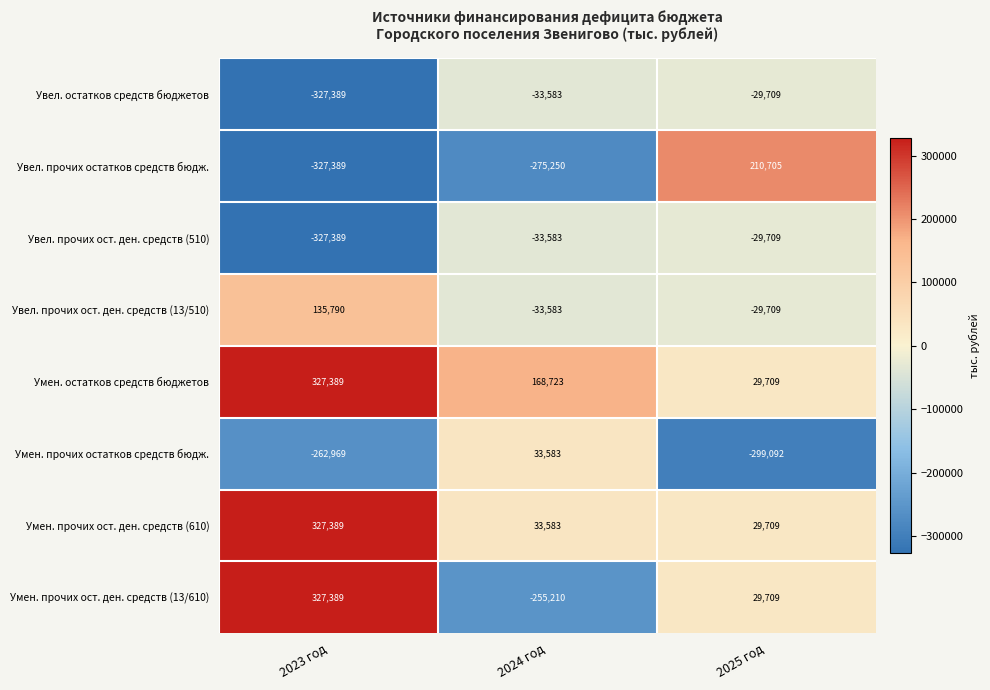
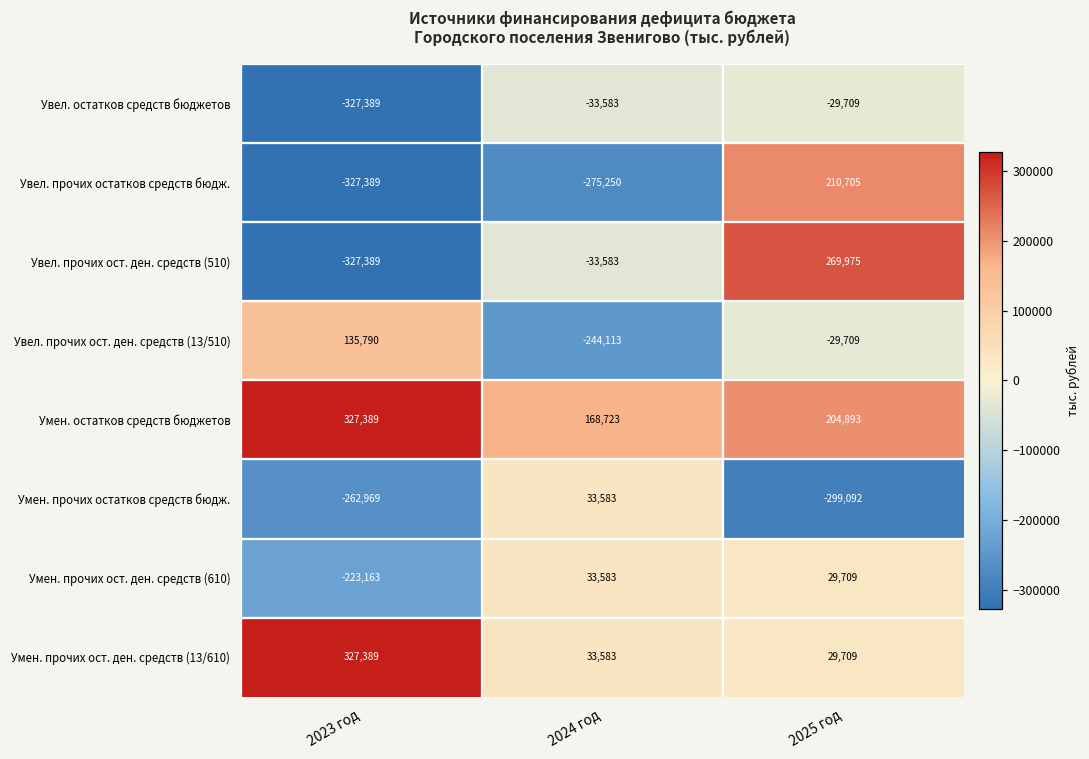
  {
    "Увел. остатков средств бюджетов": {
      "2023 год": "-327,389",
      "2024 год": "-33,583",
      "2025 год": "-29,709"
    },
    "Увел. прочих остатков средств бюдж.": {
      "2023 год": "-327,389",
      "2024 год": "-275,250",
      "2025 год": "210,705"
    },
    "Увел. прочих ост. ден. средств (510)": {
      "2023 год": "-327,389",
      "2024 год": "-33,583",
-     "2025 год": "-29,709"
+     "2025 год": "269,975"
    },
    "Увел. прочих ост. ден. средств (13/510)": {
      "2023 год": "135,790",
-     "2024 год": "-33,583",
+     "2024 год": "-244,113",
      "2025 год": "-29,709"
    },
    "Умен. остатков средств бюджетов": {
      "2023 год": "327,389",
      "2024 год": "168,723",
-     "2025 год": "29,709"
+     "2025 год": "204,893"
    },
    "Умен. прочих остатков средств бюдж.": {
      "2023 год": "-262,969",
      "2024 год": "33,583",
      "2025 год": "-299,092"
    },
    "Умен. прочих ост. ден. средств (610)": {
-     "2023 год": "327,389",
+     "2023 год": "-223,163",
      "2024 год": "33,583",
      "2025 год": "29,709"
    },
    "Умен. прочих ост. ден. средств (13/610)": {
      "2023 год": "327,389",
-     "2024 год": "-255,210",
+     "2024 год": "33,583",
      "2025 год": "29,709"
    }
  }
